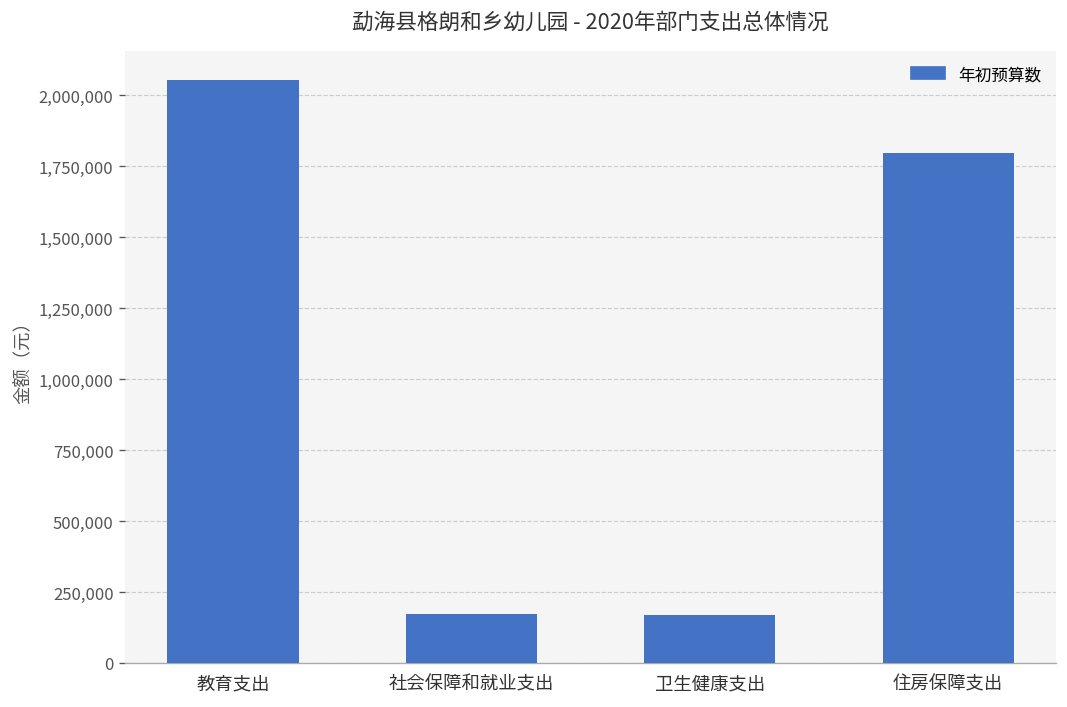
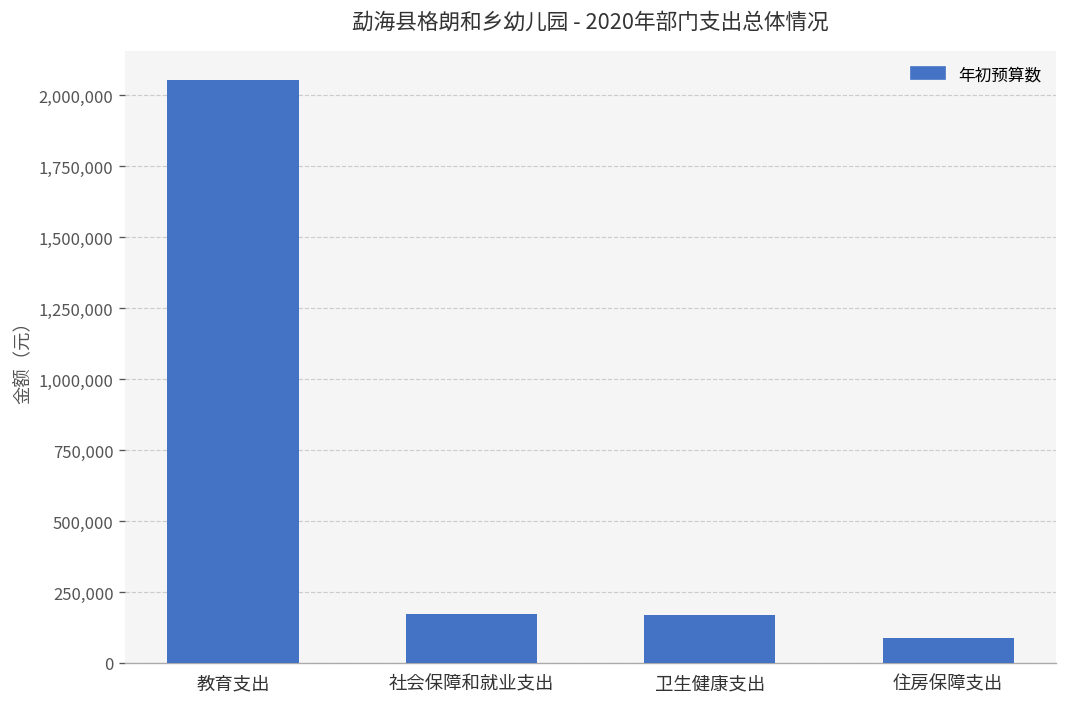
  {
    "教育支出": "2,050,000",
    "社会保障和就业支出": "170,000",
    "卫生健康支出": "170,000",
-   "住房保障支出": "1,800,000"
+   "住房保障支出": "90,000"
  }
